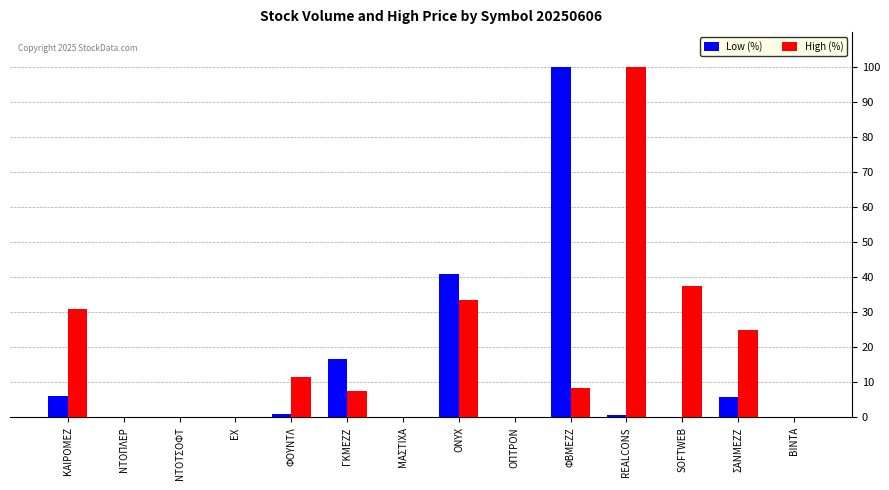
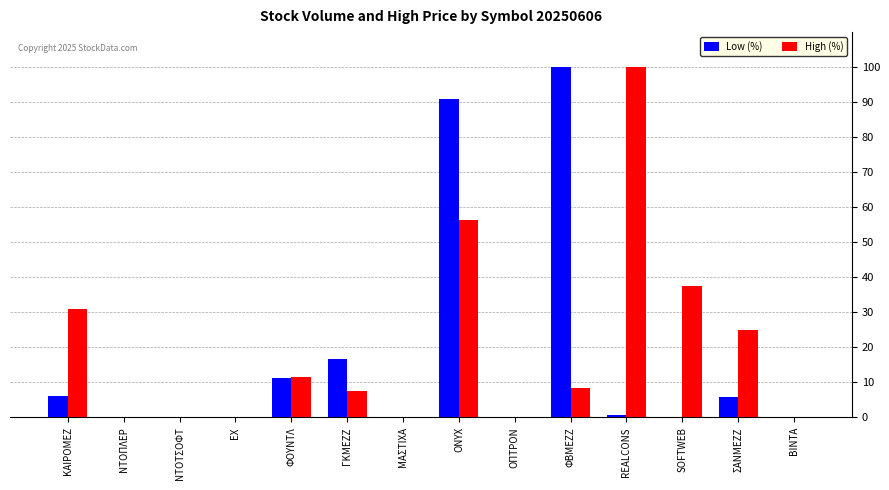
  {
    "Low (%)": {
      "ΚΑΙΡΟΜΕΖ": 6,
      "ΝΤΟΠΛΕΡ": 0,
      "ΝΤΟΤΣΟΦΤ": 0,
      "ΕΧ": 0,
-     "ΦΟΥΝΤΛ": 1,
+     "ΦΟΥΝΤΛ": 11,
      "ΓΚΜΕΖΖ": 17,
      "ΜΑΣΤΙΧΑ": 0,
-     "ONYX": 41,
+     "ONYX": 91,
      "ΟΠΤΡΟΝ": 0,
      "ΦΒΜΕΖΖ": 100,
      "REALCONS": 1,
      "ΣΑΝΜΕΖΖ": 6,
      "ΒΙΝΤΑ": 0
    },
    "High (%)": {
      "ΚΑΙΡΟΜΕΖ": 31,
      "ΝΤΟΠΛΕΡ": 0,
      "ΝΤΟΤΣΟΦΤ": 0,
      "ΕΧ": 0,
      "ΦΟΥΝΤΛ": 11,
      "ΓΚΜΕΖΖ": 7,
      "ΜΑΣΤΙΧΑ": 0,
-     "ONYX": 33,
+     "ONYX": 56,
      "ΟΠΤΡΟΝ": 0,
      "ΦΒΜΕΖΖ": 8,
      "REALCONS": 100,
      "SOFTWEB": 37,
      "ΣΑΝΜΕΖΖ": 25,
      "ΒΙΝΤΑ": 0
    }
  }
